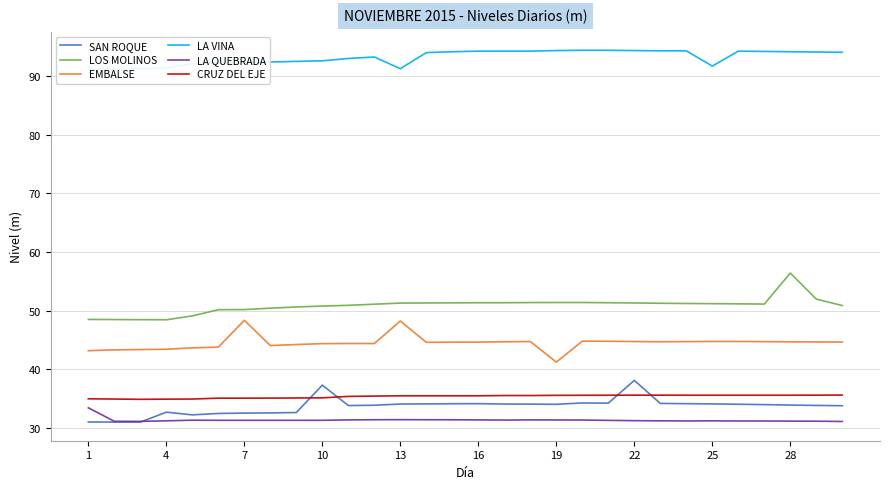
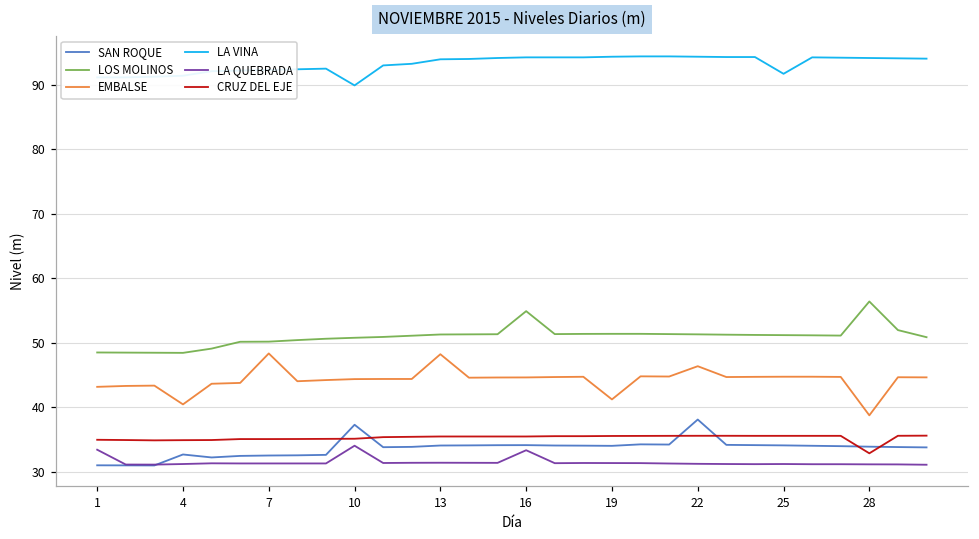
  {
    "SAN ROQUE": {
      "1": 31,
      "4": 33,
      "7": 33,
      "10": 37,
      "13": 34,
      "16": 34,
      "19": 34,
      "22": 38,
      "25": 34,
      "28": 34
    },
    "LOS MOLINOS": {
      "1": 48,
      "4": 48,
      "7": 50,
      "10": 51,
      "13": 51,
-     "16": 51,
+     "16": 55,
      "19": 51,
      "22": 51,
      "25": 51,
      "28": 56
    },
    "EMBALSE": {
      "1": 43,
-     "4": 43,
+     "4": 40,
      "7": 48,
      "10": 44,
      "13": 48,
      "16": 45,
      "19": 41,
-     "22": 45,
+     "22": 46,
      "25": 45,
-     "28": 45
+     "28": 39
    },
    "LA VINA": {
-     "10": 93,
-     "13": 91,
+     "10": 90,
+     "13": 94,
      "16": 94,
      "19": 94,
      "22": 94,
      "25": 92,
      "28": 94
    },
    "LA QUEBRADA": {
      "1": 33,
      "4": 31,
      "7": 31,
-     "10": 31,
+     "10": 34,
      "13": 31,
-     "16": 31,
+     "16": 33,
      "19": 31,
      "22": 31,
      "25": 31,
      "28": 31
    },
    "CRUZ DEL EJE": {
      "1": 35,
      "4": 35,
      "7": 35,
      "10": 35,
      "13": 35,
      "16": 35,
      "19": 36,
      "22": 36,
      "25": 36,
-     "28": 36
+     "28": 33
    }
  }
